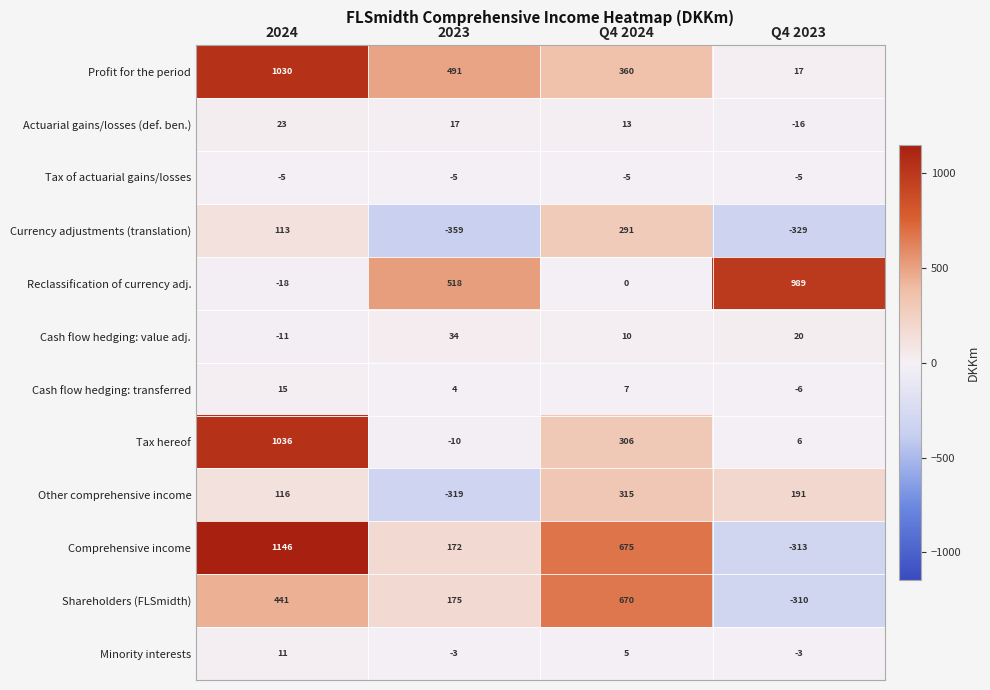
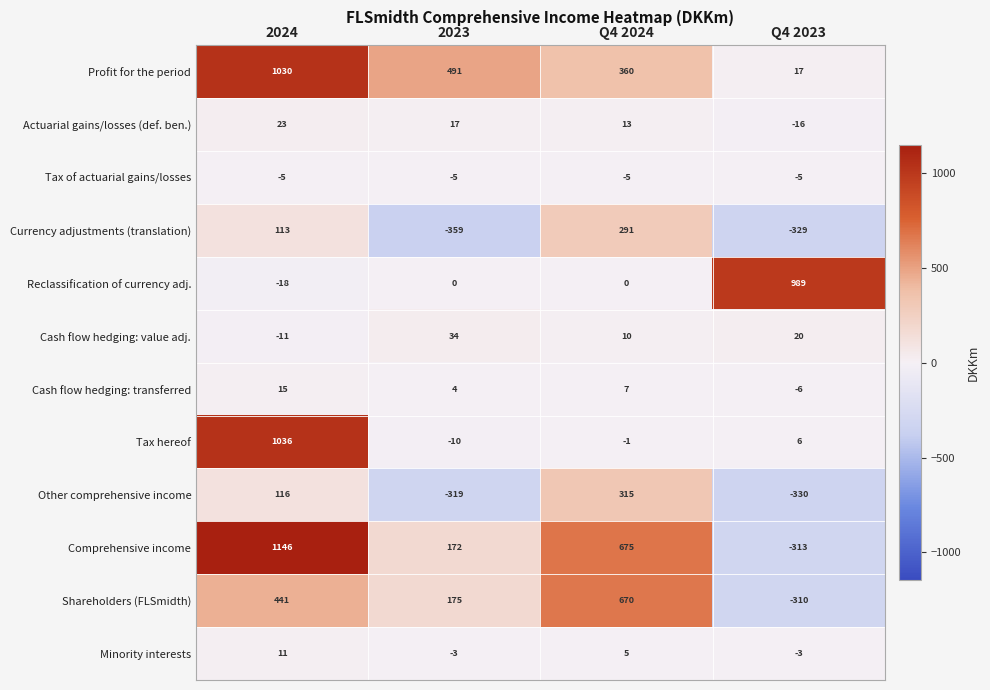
  {
    "Profit for the period": {
      "2024": 1030,
      "2023": 491,
      "Q4 2024": 360,
      "Q4 2023": 17
    },
    "Actuarial gains/losses (def. ben.)": {
      "2024": 23,
      "2023": 17,
      "Q4 2024": 13,
      "Q4 2023": -16
    },
    "Tax of actuarial gains/losses": {
      "2024": -5,
      "2023": -5,
      "Q4 2024": -5,
      "Q4 2023": -5
    },
    "Currency adjustments (translation)": {
      "2024": 113,
      "2023": -359,
      "Q4 2024": 291,
      "Q4 2023": -329
    },
    "Reclassification of currency adj.": {
      "2024": -18,
-     "2023": 518,
+     "2023": 0,
      "Q4 2024": 0,
      "Q4 2023": 989
    },
    "Cash flow hedging: value adj.": {
      "2024": -11,
      "2023": 34,
      "Q4 2024": 10,
      "Q4 2023": 20
    },
    "Cash flow hedging: transferred": {
      "2024": 15,
      "2023": 4,
      "Q4 2024": 7,
      "Q4 2023": -6
    },
    "Tax hereof": {
      "2024": 1036,
      "2023": -10,
-     "Q4 2024": 306,
+     "Q4 2024": -1,
      "Q4 2023": 6
    },
    "Other comprehensive income": {
      "2024": 116,
      "2023": -319,
      "Q4 2024": 315,
-     "Q4 2023": 191
+     "Q4 2023": -330
    },
    "Comprehensive income": {
      "2024": 1146,
      "2023": 172,
      "Q4 2024": 675,
      "Q4 2023": -313
    },
    "Shareholders (FLSmidth)": {
      "2024": 441,
      "2023": 175,
      "Q4 2024": 670,
      "Q4 2023": -310
    },
    "Minority interests": {
      "2024": 11,
      "2023": -3,
      "Q4 2024": 5,
      "Q4 2023": -3
    }
  }
